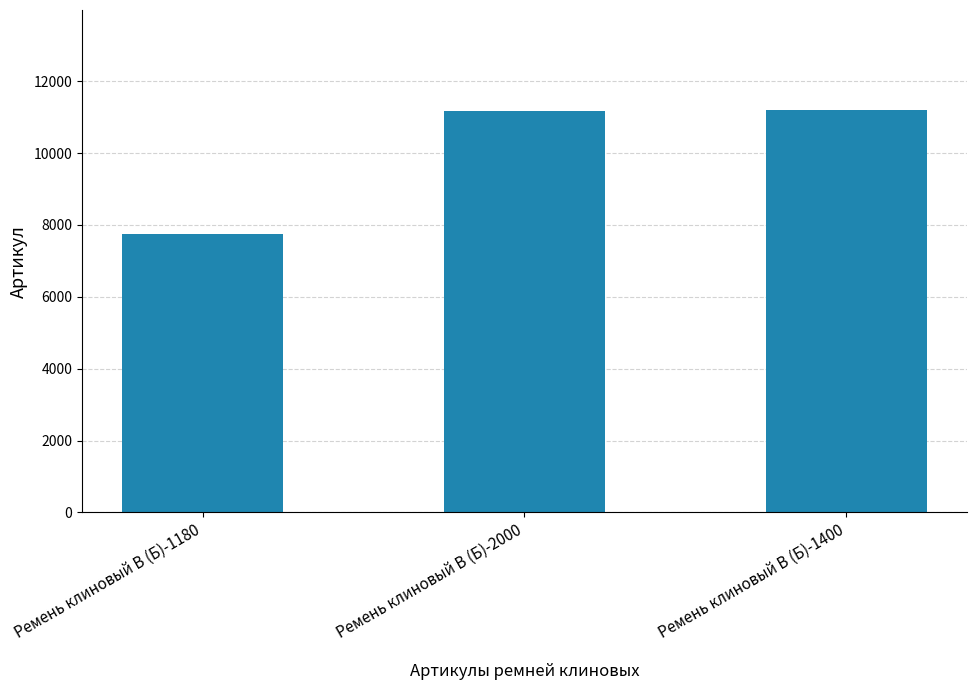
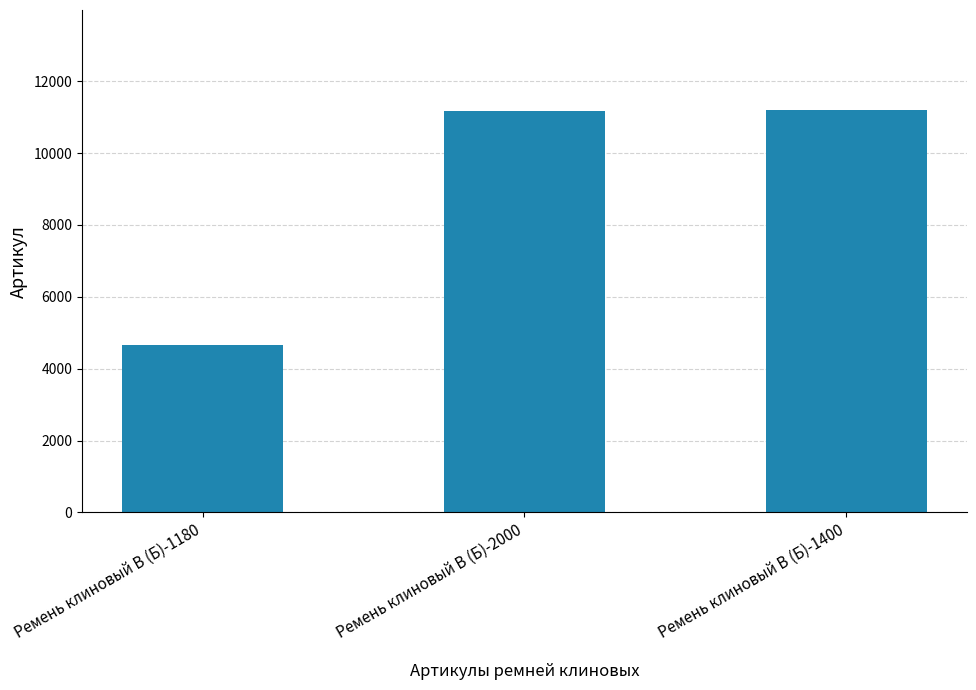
  {
-   "Ремень клиновый В (Б)-1180": 7800,
+   "Ремень клиновый В (Б)-1180": 4700,
    "Ремень клиновый В (Б)-2000": 11200,
    "Ремень клиновый В (Б)-1400": 11200
  }
